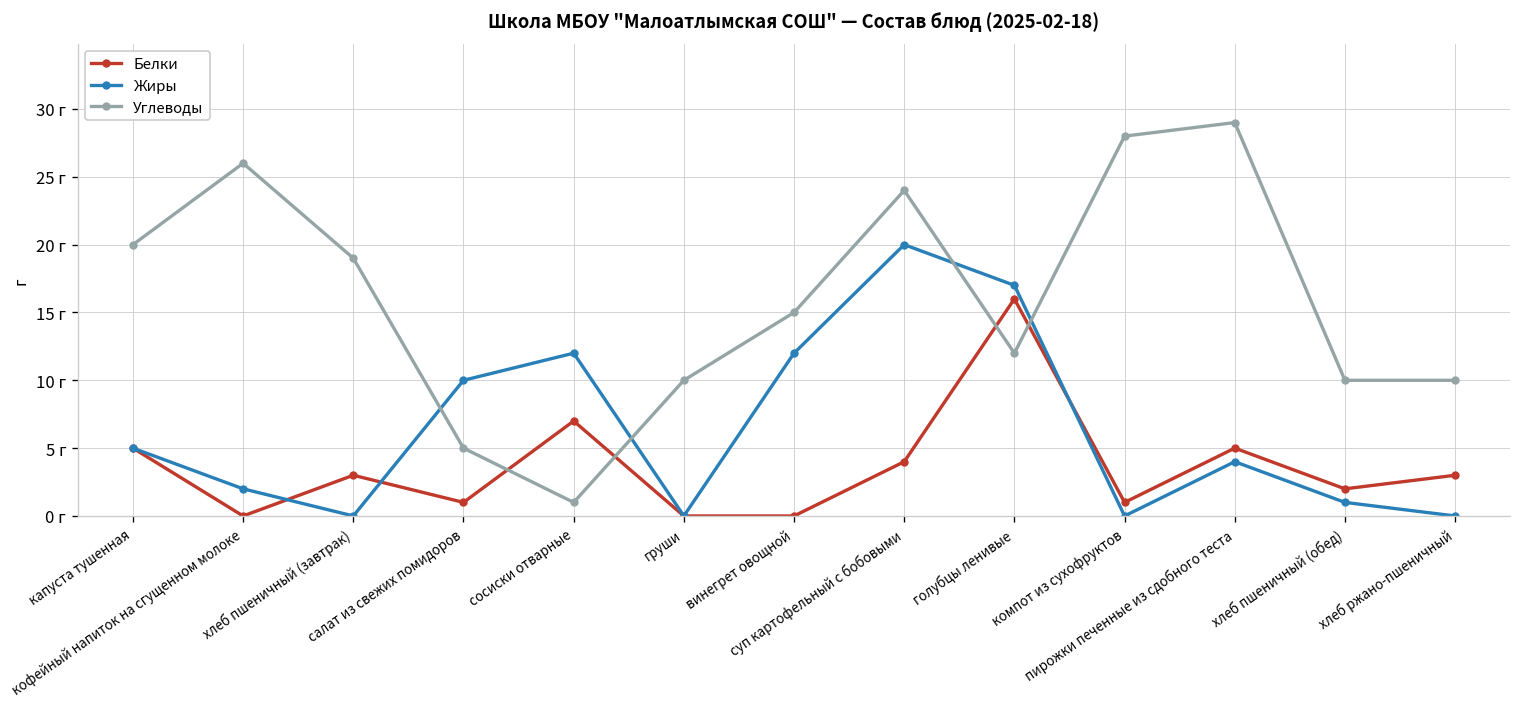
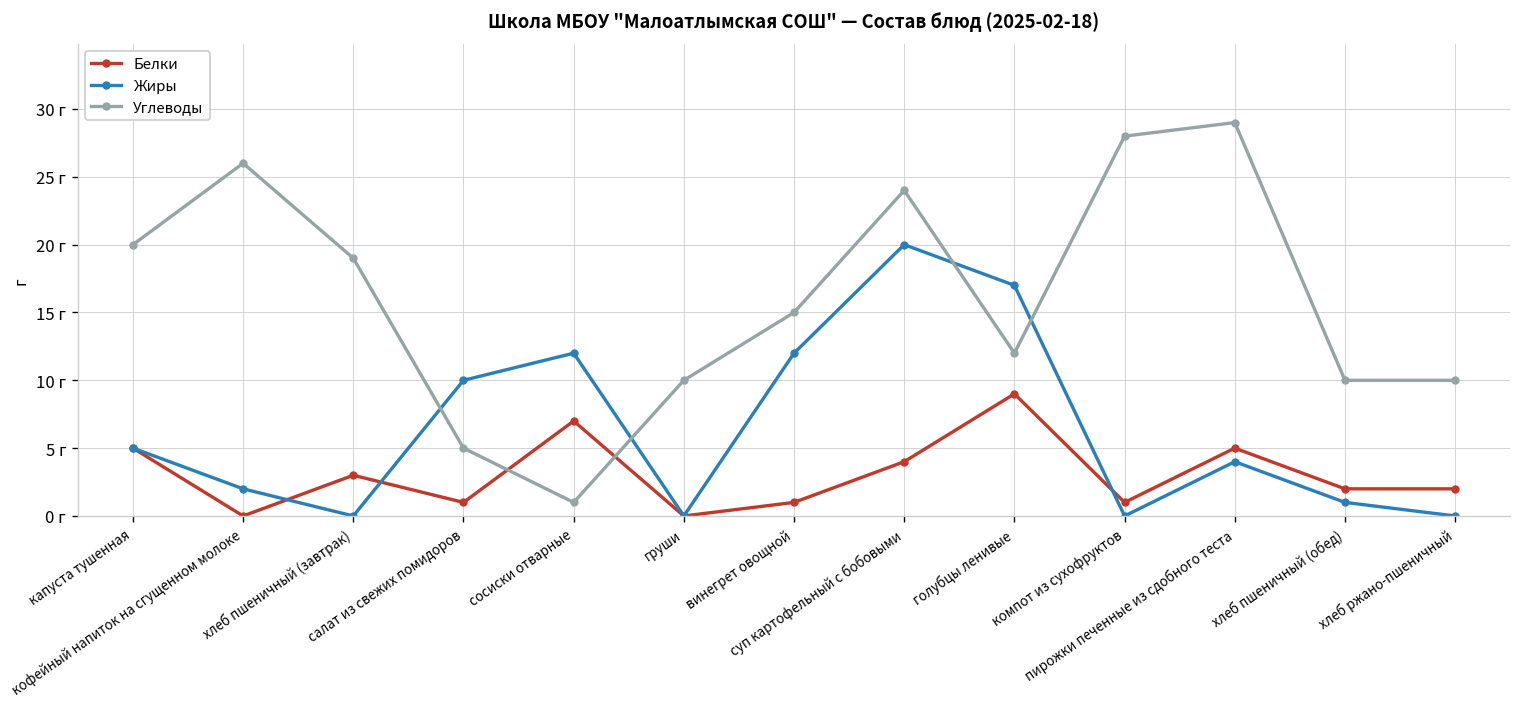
  {
    "Белки": {
      "кофейный напиток на сгущенном молоке": "0 г",
      "хлеб пшеничный (завтрак)": "3 г",
      "салат из свежих помидоров": "1 г",
      "сосиски отварные": "7 г",
-     "винегрет овощной": "0 г",
+     "винегрет овощной": "1 г",
      "суп картофельный с бобовыми": "4 г",
-     "голубцы ленивые": "16 г",
+     "голубцы ленивые": "9 г",
      "компот из сухофруктов": "1 г",
      "пирожки печенные из сдобного теста": "5 г",
      "хлеб пшеничный (обед)": "2 г",
-     "хлеб ржано-пшеничный": "3 г"
+     "хлеб ржано-пшеничный": "2 г"
    },
    "Жиры": {
      "кофейный напиток на сгущенном молоке": "2 г",
      "хлеб пшеничный (завтрак)": "0 г",
      "салат из свежих помидоров": "10 г",
      "сосиски отварные": "12 г",
      "винегрет овощной": "12 г",
      "суп картофельный с бобовыми": "20 г",
      "голубцы ленивые": "17 г",
      "компот из сухофруктов": "0 г",
      "пирожки печенные из сдобного теста": "4 г",
      "хлеб пшеничный (обед)": "1 г",
      "хлеб ржано-пшеничный": "0 г"
    },
    "Углеводы": {
      "капуста тушенная": "20 г",
      "кофейный напиток на сгущенном молоке": "26 г",
      "хлеб пшеничный (завтрак)": "19 г",
      "салат из свежих помидоров": "5 г",
      "сосиски отварные": "1 г",
      "груши": "10 г",
      "винегрет овощной": "15 г",
      "суп картофельный с бобовыми": "24 г",
      "голубцы ленивые": "12 г",
      "компот из сухофруктов": "28 г",
      "пирожки печенные из сдобного теста": "29 г",
      "хлеб пшеничный (обед)": "10 г",
      "хлеб ржано-пшеничный": "10 г"
    }
  }
